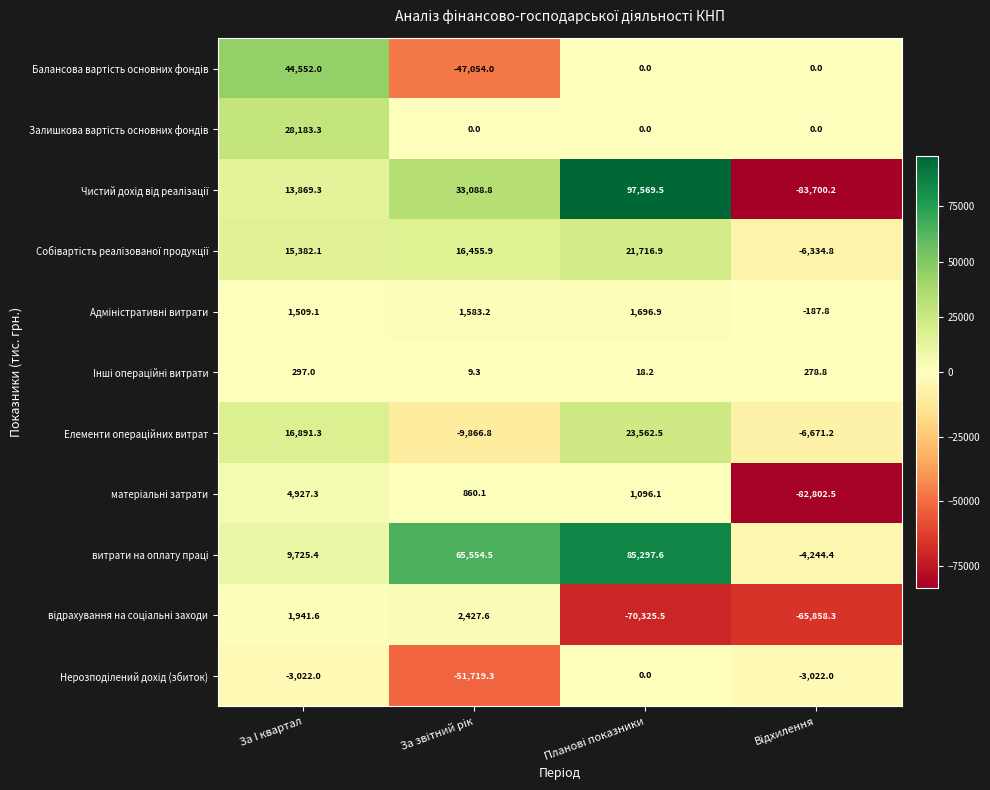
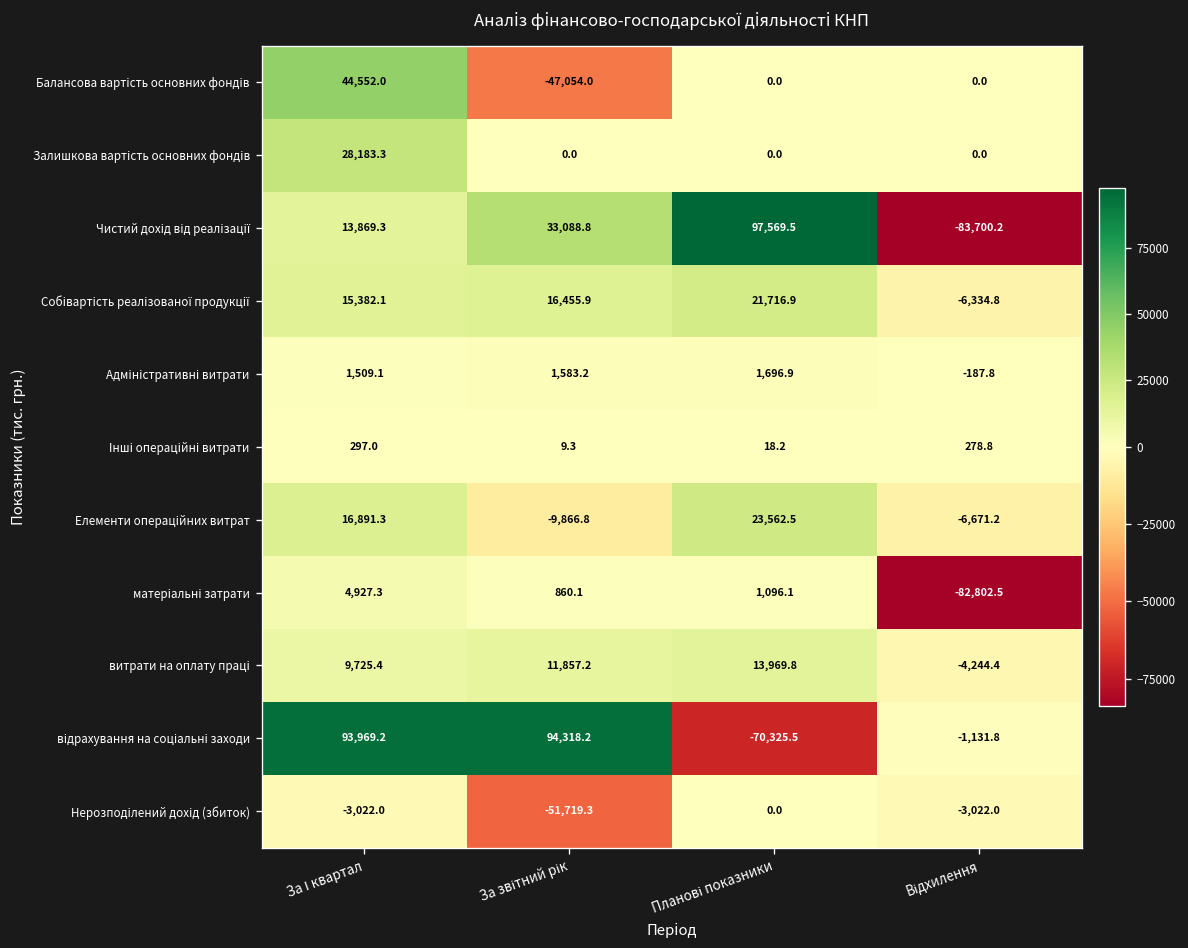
  {
    "Балансова вартість основних фондів": {
      "За І квартал": "44,552.0",
      "За звітний рік": "-47,054.0",
      "Планові показники": "0.0",
      "Відхилення": "0.0"
    },
    "Залишкова вартість основних фондів": {
      "За І квартал": "28,183.3",
      "За звітний рік": "0.0",
      "Планові показники": "0.0",
      "Відхилення": "0.0"
    },
    "Чистий дохід від реалізації": {
      "За І квартал": "13,869.3",
      "За звітний рік": "33,088.8",
      "Планові показники": "97,569.5",
      "Відхилення": "-83,700.2"
    },
    "Собівартість реалізованої продукції": {
      "За І квартал": "15,382.1",
      "За звітний рік": "16,455.9",
      "Планові показники": "21,716.9",
      "Відхилення": "-6,334.8"
    },
    "Адміністративні витрати": {
      "За І квартал": "1,509.1",
      "За звітний рік": "1,583.2",
      "Планові показники": "1,696.9",
      "Відхилення": "-187.8"
    },
    "Інші операційні витрати": {
      "За І квартал": "297.0",
      "За звітний рік": "9.3",
      "Планові показники": "18.2",
      "Відхилення": "278.8"
    },
    "Елементи операційних витрат": {
      "За І квартал": "16,891.3",
      "За звітний рік": "-9,866.8",
      "Планові показники": "23,562.5",
      "Відхилення": "-6,671.2"
    },
    "матеріальні затрати": {
      "За І квартал": "4,927.3",
      "За звітний рік": "860.1",
      "Планові показники": "1,096.1",
      "Відхилення": "-82,802.5"
    },
    "витрати на оплату праці": {
      "За І квартал": "9,725.4",
-     "За звітний рік": "65,554.5",
-     "Планові показники": "85,297.6",
+     "За звітний рік": "11,857.2",
+     "Планові показники": "13,969.8",
      "Відхилення": "-4,244.4"
    },
    "відрахування на соціальні заходи": {
-     "За І квартал": "1,941.6",
-     "За звітний рік": "2,427.6",
+     "За І квартал": "93,969.2",
+     "За звітний рік": "94,318.2",
      "Планові показники": "-70,325.5",
-     "Відхилення": "-65,858.3"
+     "Відхилення": "-1,131.8"
    },
    "Нерозподілений дохід (збиток)": {
      "За І квартал": "-3,022.0",
      "За звітний рік": "-51,719.3",
      "Планові показники": "0.0",
      "Відхилення": "-3,022.0"
    }
  }
